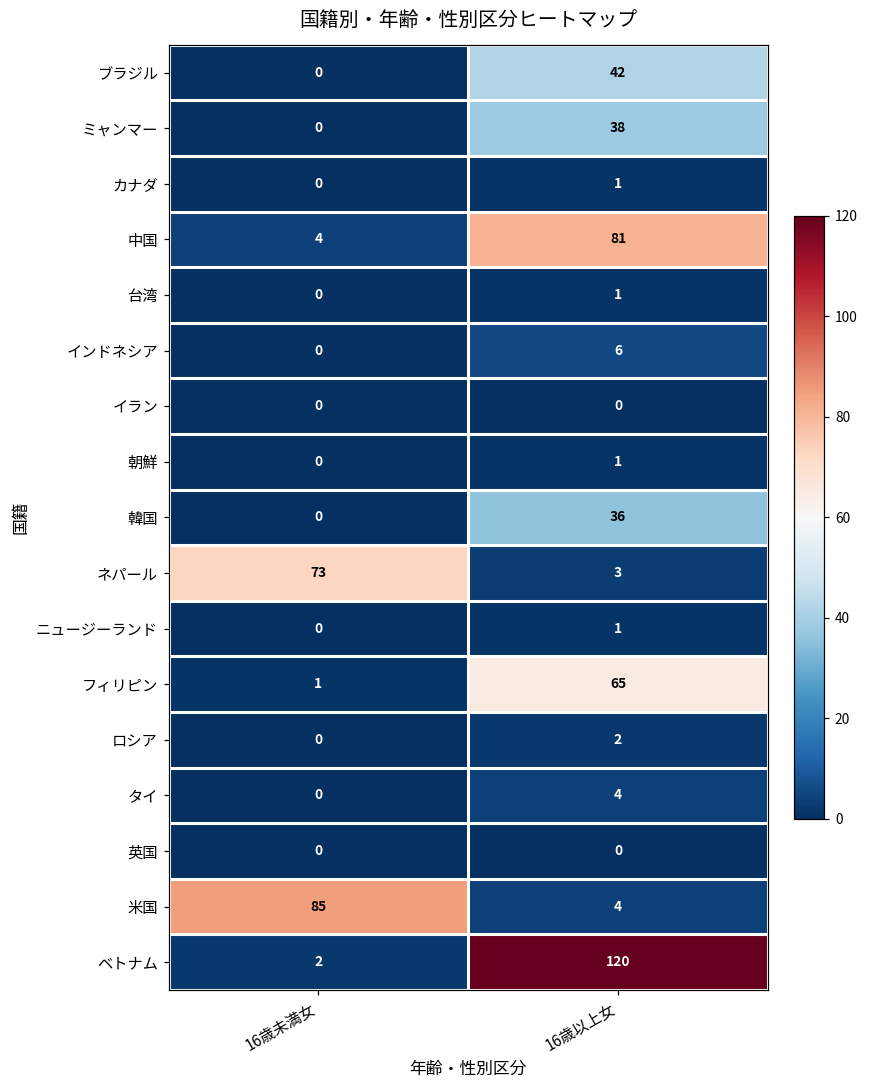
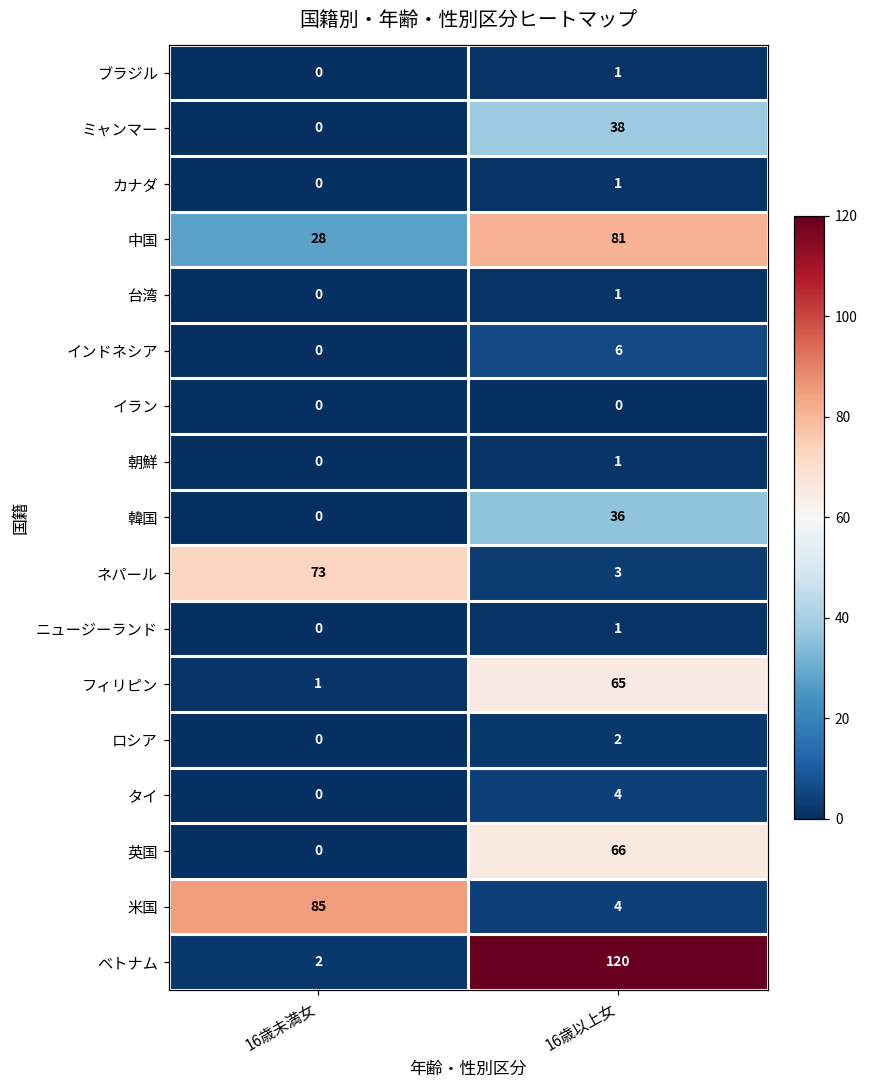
  {
    "ブラジル": {
      "16歳未満女": 0,
-     "16歳以上女": 42
+     "16歳以上女": 1
    },
    "ミャンマー": {
      "16歳未満女": 0,
      "16歳以上女": 38
    },
    "カナダ": {
      "16歳未満女": 0,
      "16歳以上女": 1
    },
    "中国": {
-     "16歳未満女": 4,
+     "16歳未満女": 28,
      "16歳以上女": 81
    },
    "台湾": {
      "16歳未満女": 0,
      "16歳以上女": 1
    },
    "インドネシア": {
      "16歳未満女": 0,
      "16歳以上女": 6
    },
    "イラン": {
      "16歳未満女": 0,
      "16歳以上女": 0
    },
    "朝鮮": {
      "16歳未満女": 0,
      "16歳以上女": 1
    },
    "韓国": {
      "16歳未満女": 0,
      "16歳以上女": 36
    },
    "ネパール": {
      "16歳未満女": 73,
      "16歳以上女": 3
    },
    "ニュージーランド": {
      "16歳未満女": 0,
      "16歳以上女": 1
    },
    "フィリピン": {
      "16歳未満女": 1,
      "16歳以上女": 65
    },
    "ロシア": {
      "16歳未満女": 0,
      "16歳以上女": 2
    },
    "タイ": {
      "16歳未満女": 0,
      "16歳以上女": 4
    },
    "英国": {
      "16歳未満女": 0,
-     "16歳以上女": 0
+     "16歳以上女": 66
    },
    "米国": {
      "16歳未満女": 85,
      "16歳以上女": 4
    },
    "ベトナム": {
      "16歳未満女": 2,
      "16歳以上女": 120
    }
  }
